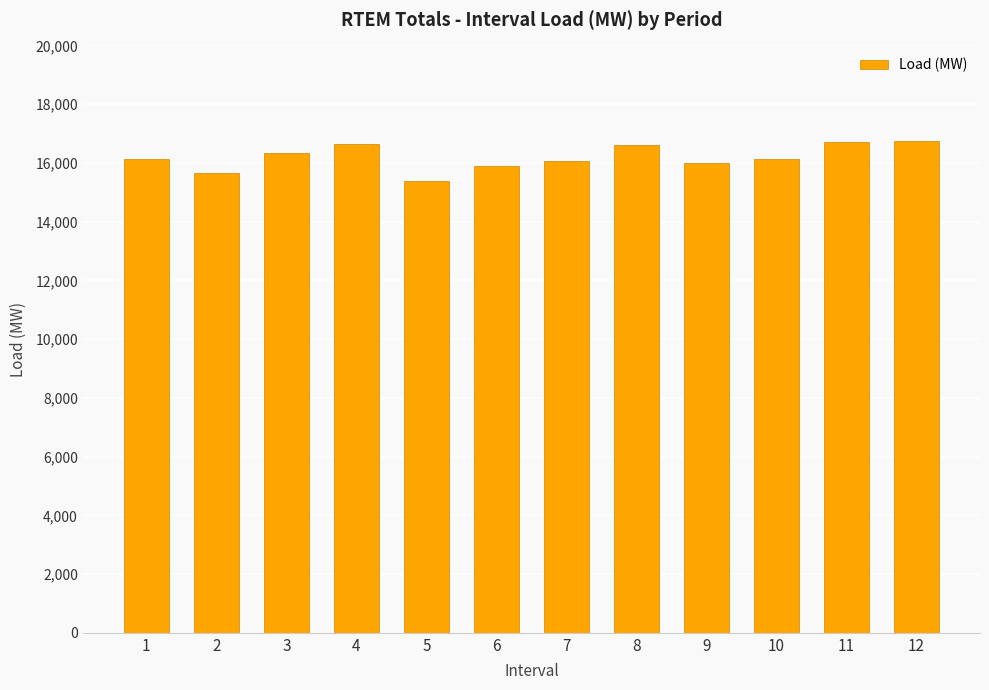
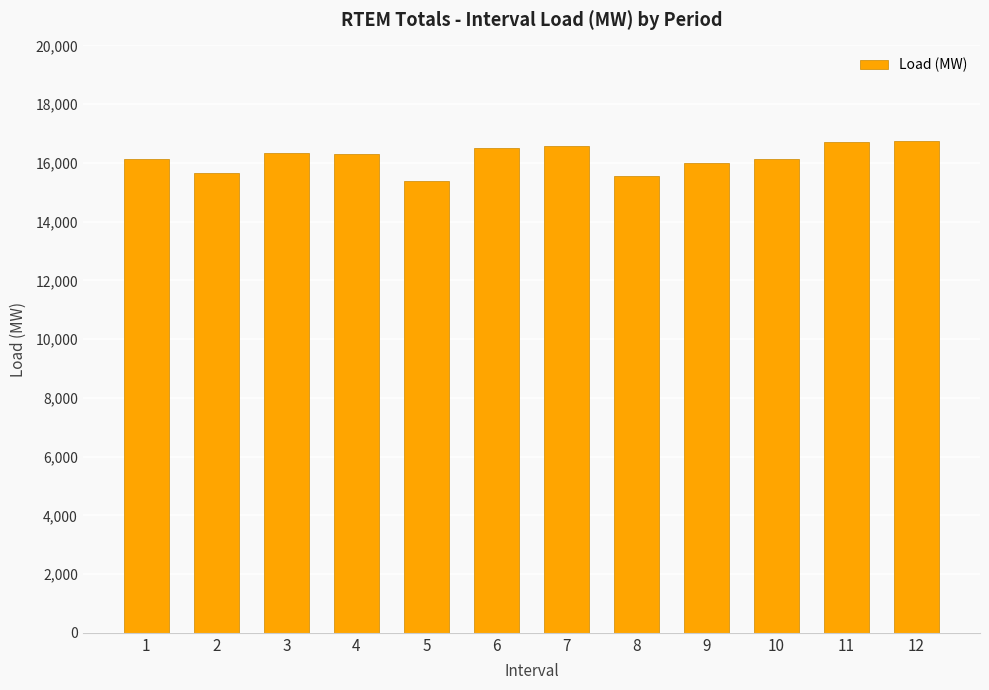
  {
    "1": "16,100",
    "2": "15,700",
    "3": "16,300",
-   "4": "16,700",
+   "4": "16,300",
    "5": "15,400",
-   "6": "15,900",
-   "7": "16,100",
-   "8": "16,600",
+   "6": "16,500",
+   "7": "16,600",
+   "8": "15,600",
    "9": "16,000",
    "10": "16,100",
    "11": "16,700",
    "12": "16,700"
  }
